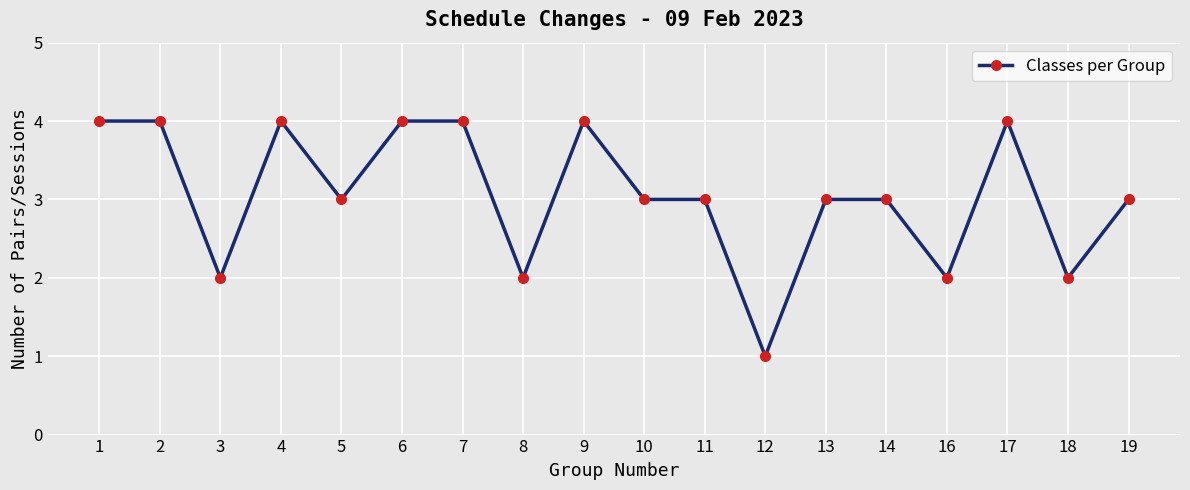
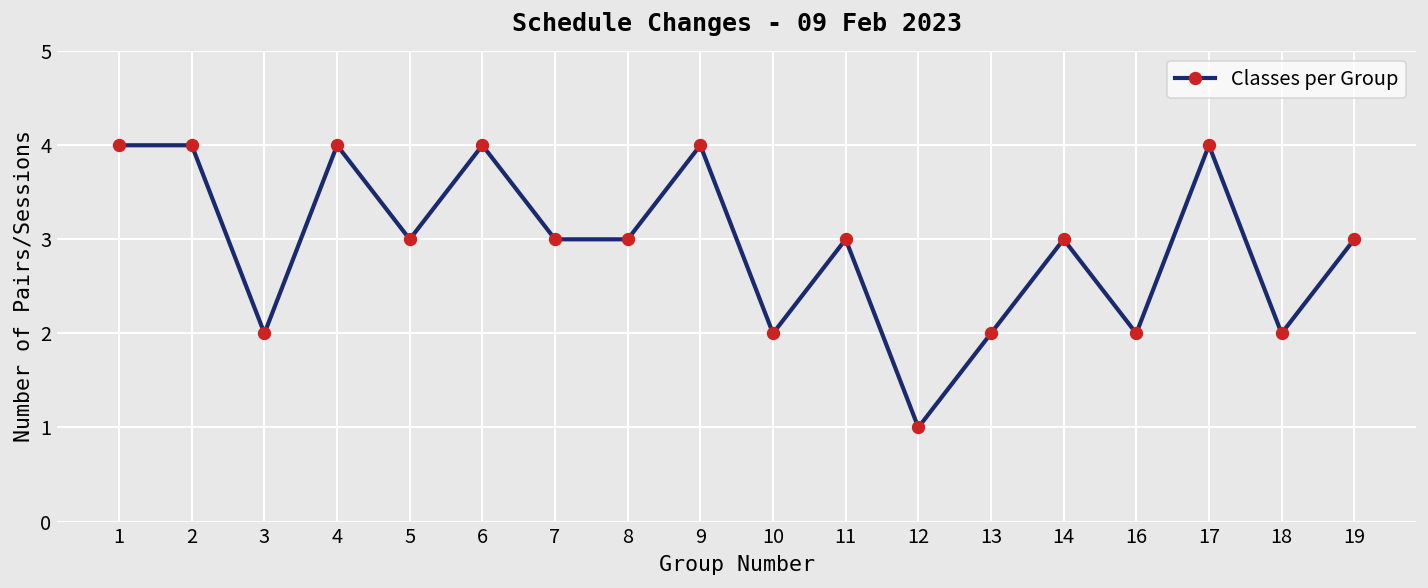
  {
    "1": 4,
    "2": 4,
    "3": 2,
    "4": 4,
    "5": 3,
    "6": 4,
-   "7": 4,
-   "8": 2,
+   "7": 3,
+   "8": 3,
    "9": 4,
-   "10": 3,
+   "10": 2,
    "11": 3,
    "12": 1,
-   "13": 3,
+   "13": 2,
    "14": 3,
    "16": 2,
    "17": 4,
    "18": 2,
    "19": 3
  }
